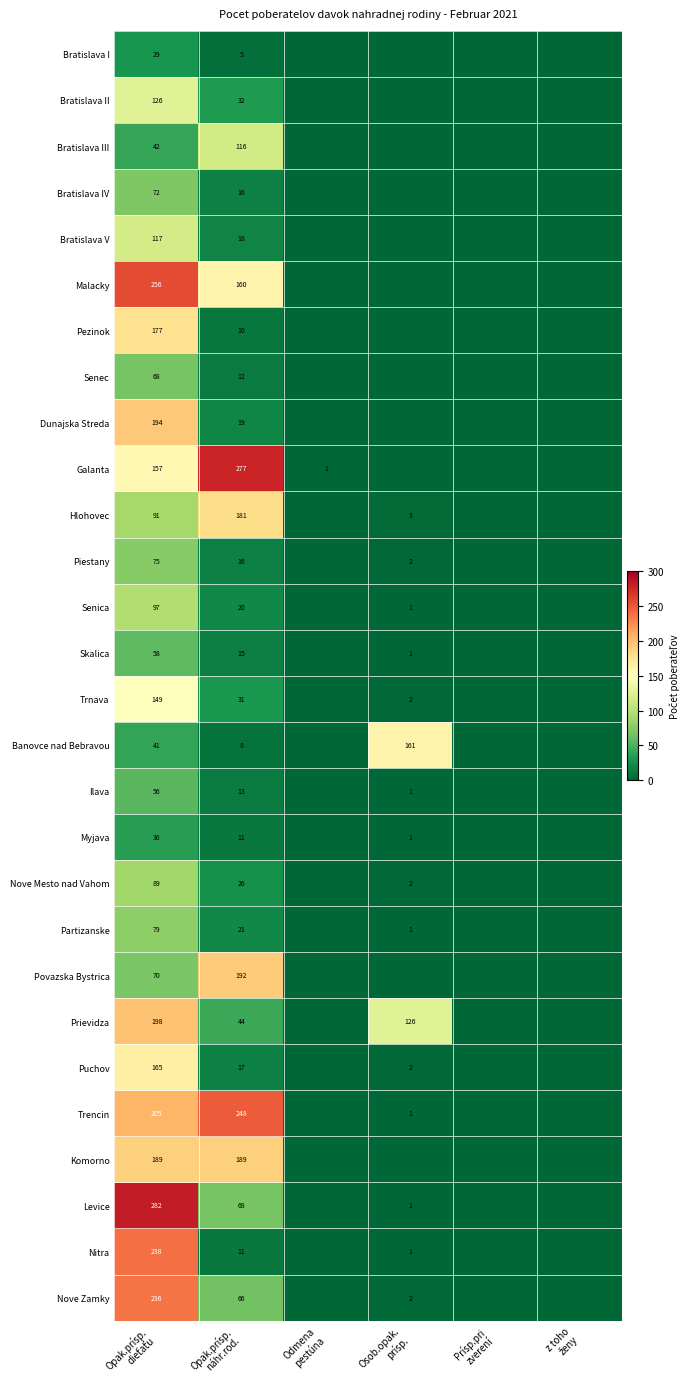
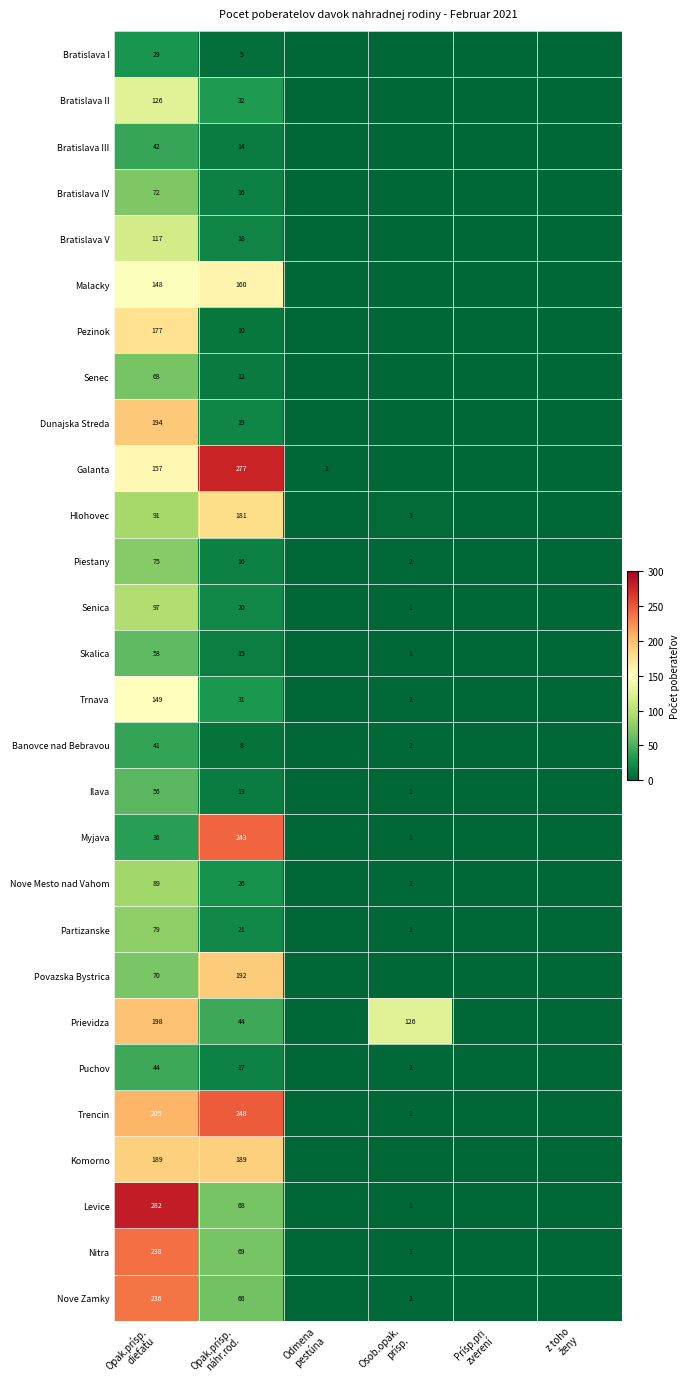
  {
    "Bratislava I": {
      "Opak.prísp. dieťaťu": 29,
      "Opak.prísp. náhr.rod.": 5
    },
    "Bratislava II": {
      "Opak.prísp. dieťaťu": 126,
      "Opak.prísp. náhr.rod.": 32
    },
    "Bratislava III": {
      "Opak.prísp. dieťaťu": 42,
-     "Opak.prísp. náhr.rod.": 116
+     "Opak.prísp. náhr.rod.": 14
    },
    "Bratislava IV": {
      "Opak.prísp. dieťaťu": 72,
      "Opak.prísp. náhr.rod.": 16
    },
    "Bratislava V": {
      "Opak.prísp. dieťaťu": 117,
      "Opak.prísp. náhr.rod.": 18
    },
    "Malacky": {
-     "Opak.prísp. dieťaťu": 256,
+     "Opak.prísp. dieťaťu": 148,
      "Opak.prísp. náhr.rod.": 160
    },
    "Pezinok": {
      "Opak.prísp. dieťaťu": 177,
      "Opak.prísp. náhr.rod.": 10
    },
    "Senec": {
      "Opak.prísp. dieťaťu": 68,
      "Opak.prísp. náhr.rod.": 12
    },
    "Dunajska Streda": {
      "Opak.prísp. dieťaťu": 194,
      "Opak.prísp. náhr.rod.": 19
    },
    "Galanta": {
      "Opak.prísp. dieťaťu": 157,
      "Opak.prísp. náhr.rod.": 277,
      "Odmena pestúna": 1
    },
    "Hlohovec": {
      "Opak.prísp. dieťaťu": 91,
      "Opak.prísp. náhr.rod.": 181,
      "Osob.opak. prísp.": 3
    },
    "Piestany": {
      "Opak.prísp. dieťaťu": 75,
      "Opak.prísp. náhr.rod.": 16,
      "Osob.opak. prísp.": 2
    },
    "Senica": {
      "Opak.prísp. dieťaťu": 97,
      "Opak.prísp. náhr.rod.": 20,
      "Osob.opak. prísp.": 1
    },
    "Skalica": {
      "Opak.prísp. dieťaťu": 58,
      "Opak.prísp. náhr.rod.": 15,
      "Osob.opak. prísp.": 1
    },
    "Trnava": {
      "Opak.prísp. dieťaťu": 149,
      "Opak.prísp. náhr.rod.": 31,
      "Osob.opak. prísp.": 2
    },
    "Banovce nad Bebravou": {
      "Opak.prísp. dieťaťu": 41,
      "Opak.prísp. náhr.rod.": 8,
-     "Osob.opak. prísp.": 161
+     "Osob.opak. prísp.": 2
    },
    "Ilava": {
      "Opak.prísp. dieťaťu": 56,
      "Opak.prísp. náhr.rod.": 13,
      "Osob.opak. prísp.": 1
    },
    "Myjava": {
      "Opak.prísp. dieťaťu": 36,
-     "Opak.prísp. náhr.rod.": 11,
+     "Opak.prísp. náhr.rod.": 243,
      "Osob.opak. prísp.": 1
    },
    "Nove Mesto nad Vahom": {
      "Opak.prísp. dieťaťu": 89,
      "Opak.prísp. náhr.rod.": 26,
      "Osob.opak. prísp.": 2
    },
    "Partizanske": {
      "Opak.prísp. dieťaťu": 79,
      "Opak.prísp. náhr.rod.": 21,
      "Osob.opak. prísp.": 1
    },
    "Povazska Bystrica": {
      "Opak.prísp. dieťaťu": 70,
      "Opak.prísp. náhr.rod.": 192
    },
    "Prievidza": {
      "Opak.prísp. dieťaťu": 198,
      "Opak.prísp. náhr.rod.": 44,
      "Osob.opak. prísp.": 126
    },
    "Puchov": {
-     "Opak.prísp. dieťaťu": 165,
+     "Opak.prísp. dieťaťu": 44,
      "Opak.prísp. náhr.rod.": 17,
      "Osob.opak. prísp.": 2
    },
    "Trencin": {
      "Opak.prísp. dieťaťu": 205,
      "Opak.prísp. náhr.rod.": 248,
      "Osob.opak. prísp.": 1
    },
    "Komorno": {
      "Opak.prísp. dieťaťu": 189,
      "Opak.prísp. náhr.rod.": 189
    },
    "Levice": {
      "Opak.prísp. dieťaťu": 282,
      "Opak.prísp. náhr.rod.": 68,
      "Osob.opak. prísp.": 1
    },
    "Nitra": {
      "Opak.prísp. dieťaťu": 238,
-     "Opak.prísp. náhr.rod.": 11,
+     "Opak.prísp. náhr.rod.": 69,
      "Osob.opak. prísp.": 1
    },
    "Nove Zamky": {
      "Opak.prísp. dieťaťu": 236,
      "Opak.prísp. náhr.rod.": 66,
      "Osob.opak. prísp.": 2
    }
  }
